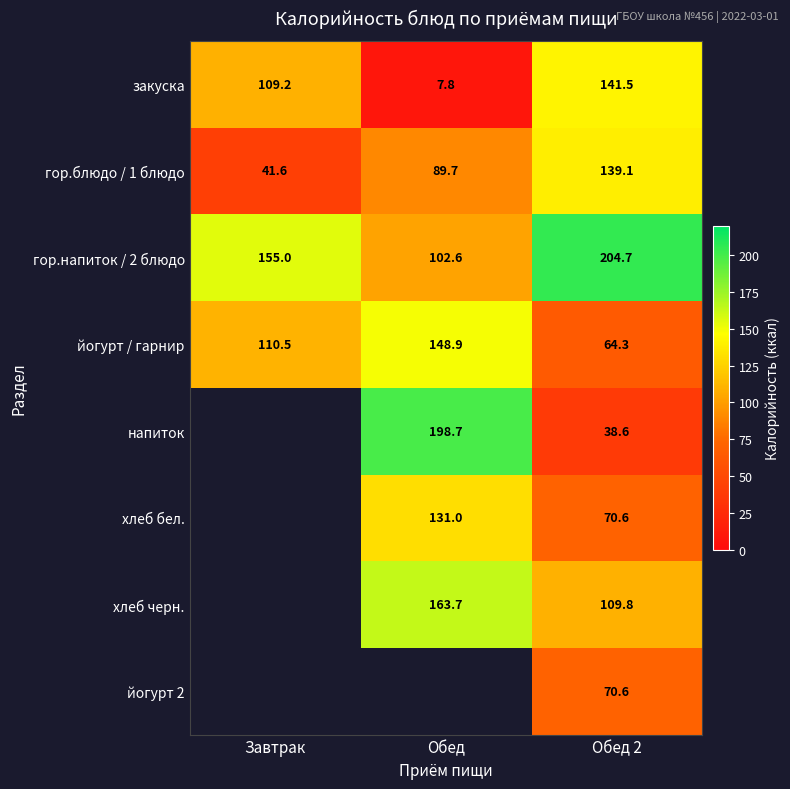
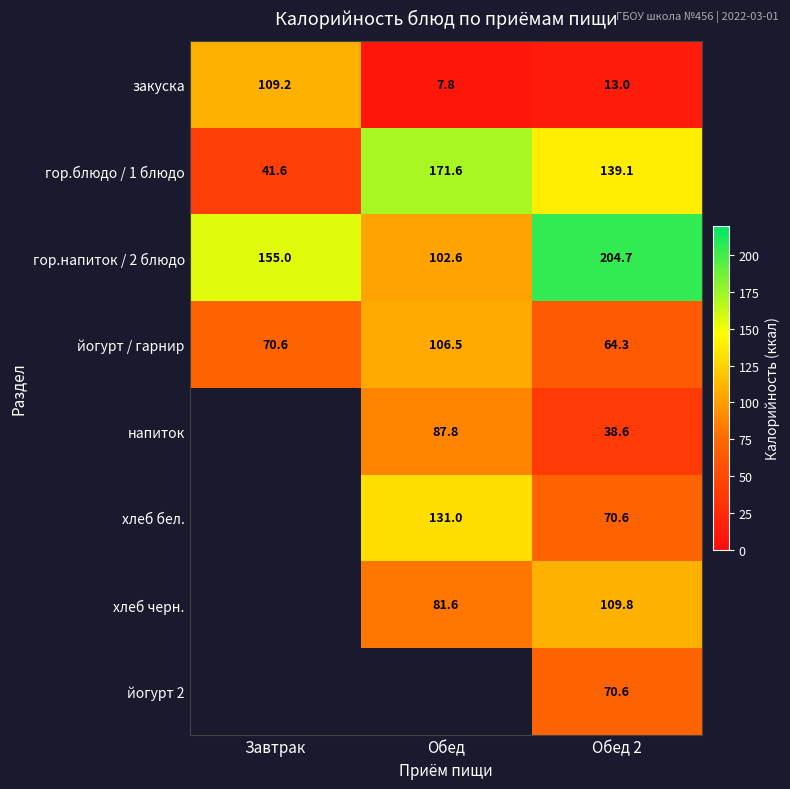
  {
    "закуска": {
      "Завтрак": 109.2,
      "Обед": 7.8,
-     "Обед 2": 141.5
+     "Обед 2": 13.0
    },
    "гор.блюдо / 1 блюдо": {
      "Завтрак": 41.6,
-     "Обед": 89.7,
+     "Обед": 171.6,
      "Обед 2": 139.1
    },
    "гор.напиток / 2 блюдо": {
      "Завтрак": 155.0,
      "Обед": 102.6,
      "Обед 2": 204.7
    },
    "йогурт / гарнир": {
-     "Завтрак": 110.5,
-     "Обед": 148.9,
+     "Завтрак": 70.6,
+     "Обед": 106.5,
      "Обед 2": 64.3
    },
    "напиток": {
-     "Обед": 198.7,
+     "Обед": 87.8,
      "Обед 2": 38.6
    },
    "хлеб бел.": {
      "Обед": 131.0,
      "Обед 2": 70.6
    },
    "хлеб черн.": {
-     "Обед": 163.7,
+     "Обед": 81.6,
      "Обед 2": 109.8
    },
    "йогурт 2": {
      "Обед 2": 70.6
    }
  }
